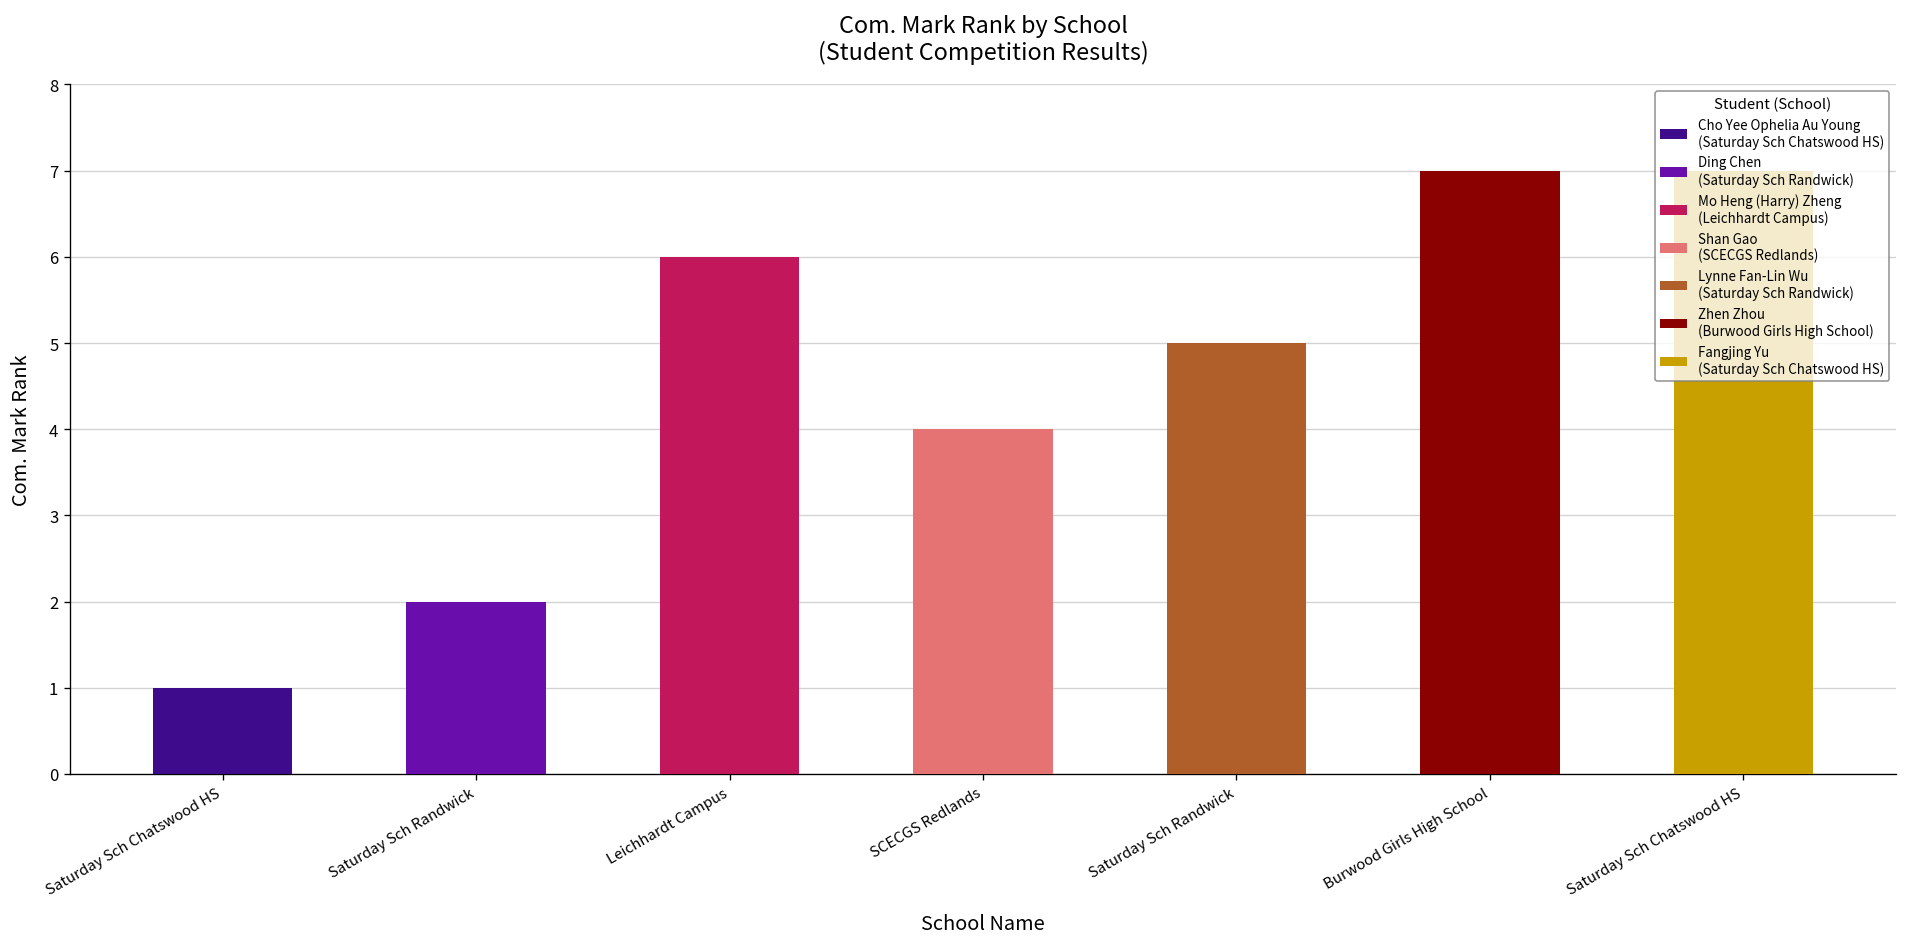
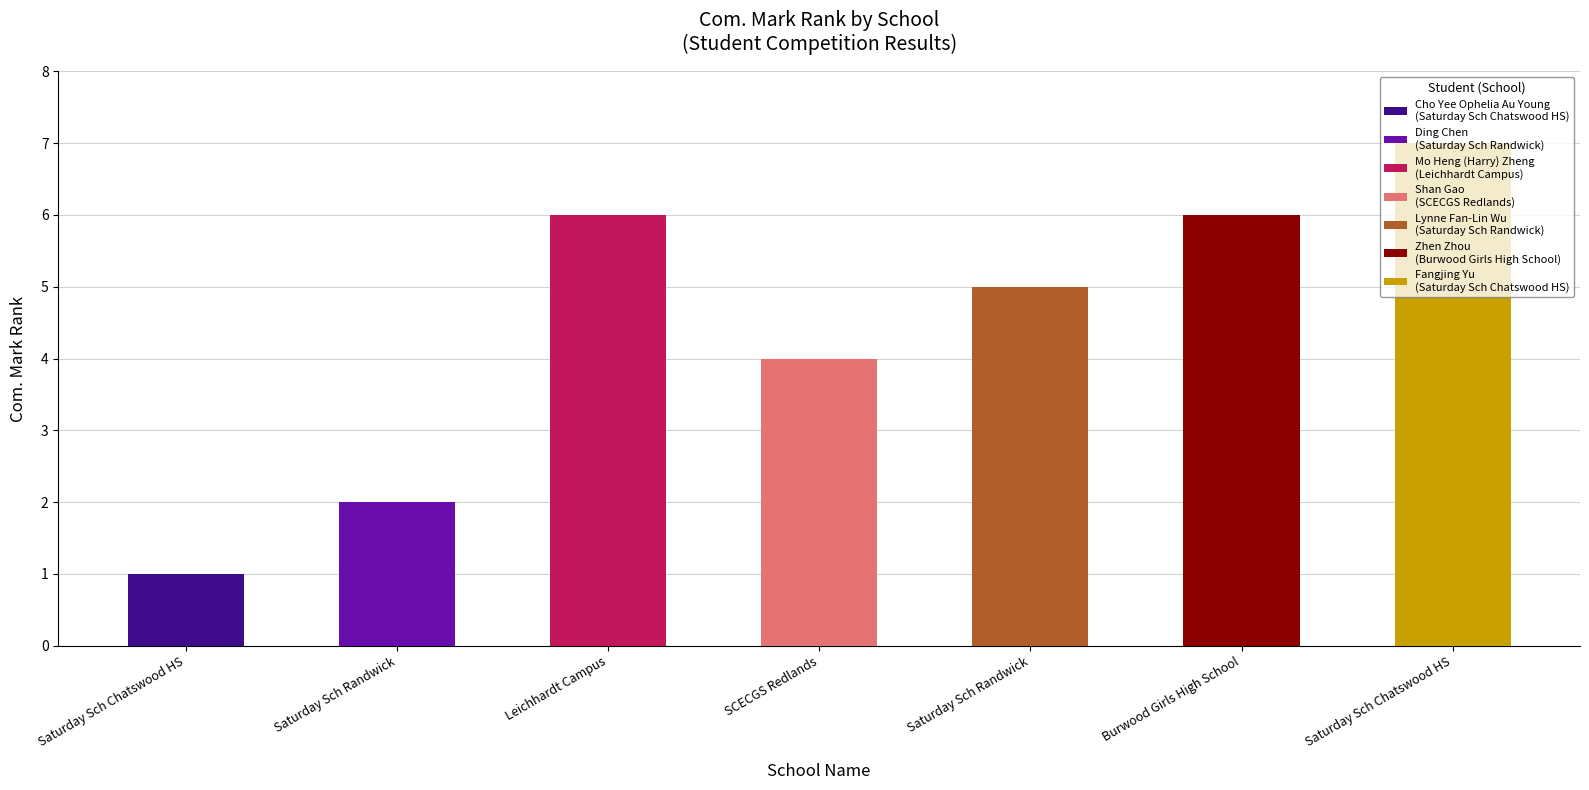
  {
    "Leichhardt Campus": 6,
    "SCECGS Redlands": 4,
-   "Burwood Girls High School": 7
+   "Burwood Girls High School": 6
  }
